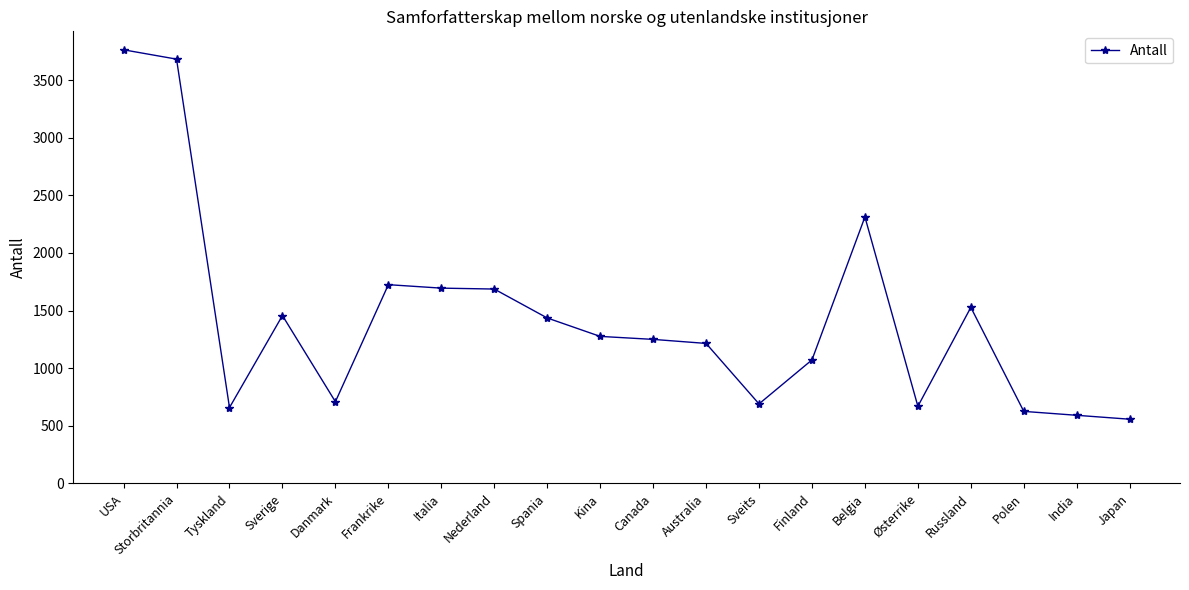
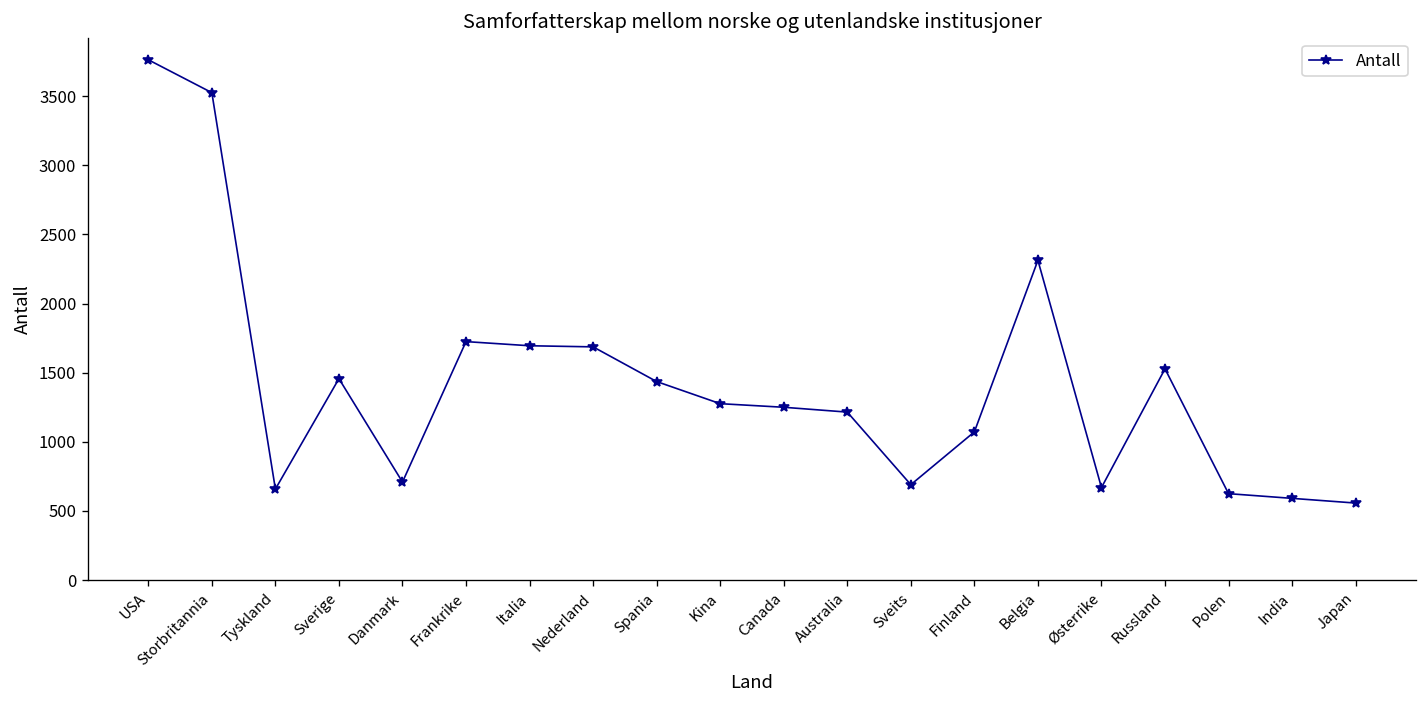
  {
    "USA": 3760,
-   "Storbritannia": 3680,
+   "Storbritannia": 3530,
    "Tyskland": 660,
    "Sverige": 1460,
    "Danmark": 710,
    "Frankrike": 1730,
    "Italia": 1700,
    "Nederland": 1690,
    "Spania": 1440,
    "Kina": 1280,
    "Canada": 1250,
    "Australia": 1220,
    "Sveits": 690,
    "Finland": 1070,
    "Belgia": 2310,
    "Østerrike": 670,
    "Russland": 1530,
    "Polen": 630,
    "India": 590,
    "Japan": 560
  }
